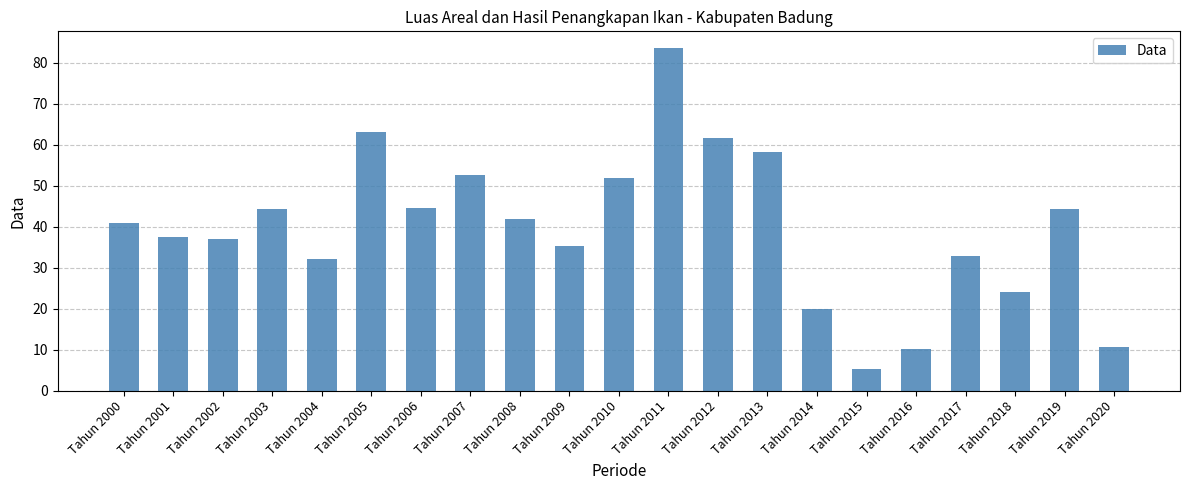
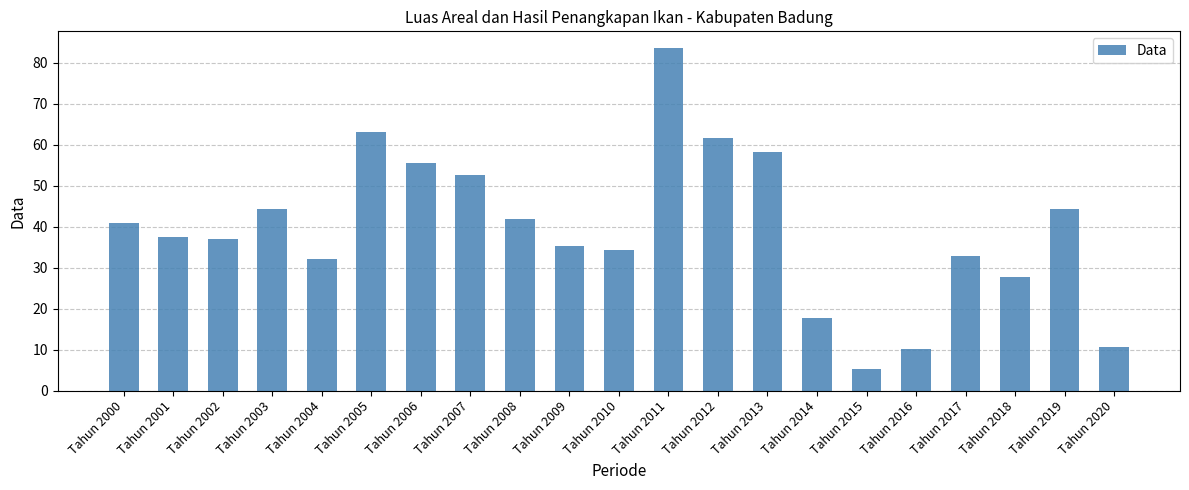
  {
    "Tahun 2000": 41,
    "Tahun 2001": 38,
    "Tahun 2002": 37,
    "Tahun 2003": 44,
    "Tahun 2004": 32,
    "Tahun 2005": 63,
-   "Tahun 2006": 45,
+   "Tahun 2006": 55,
    "Tahun 2007": 53,
    "Tahun 2008": 42,
    "Tahun 2009": 35,
-   "Tahun 2010": 52,
+   "Tahun 2010": 34,
    "Tahun 2011": 84,
    "Tahun 2012": 62,
    "Tahun 2013": 58,
-   "Tahun 2014": 20,
+   "Tahun 2014": 18,
    "Tahun 2015": 5,
    "Tahun 2016": 10,
    "Tahun 2017": 33,
-   "Tahun 2018": 24,
+   "Tahun 2018": 28,
    "Tahun 2019": 44,
    "Tahun 2020": 11
  }
